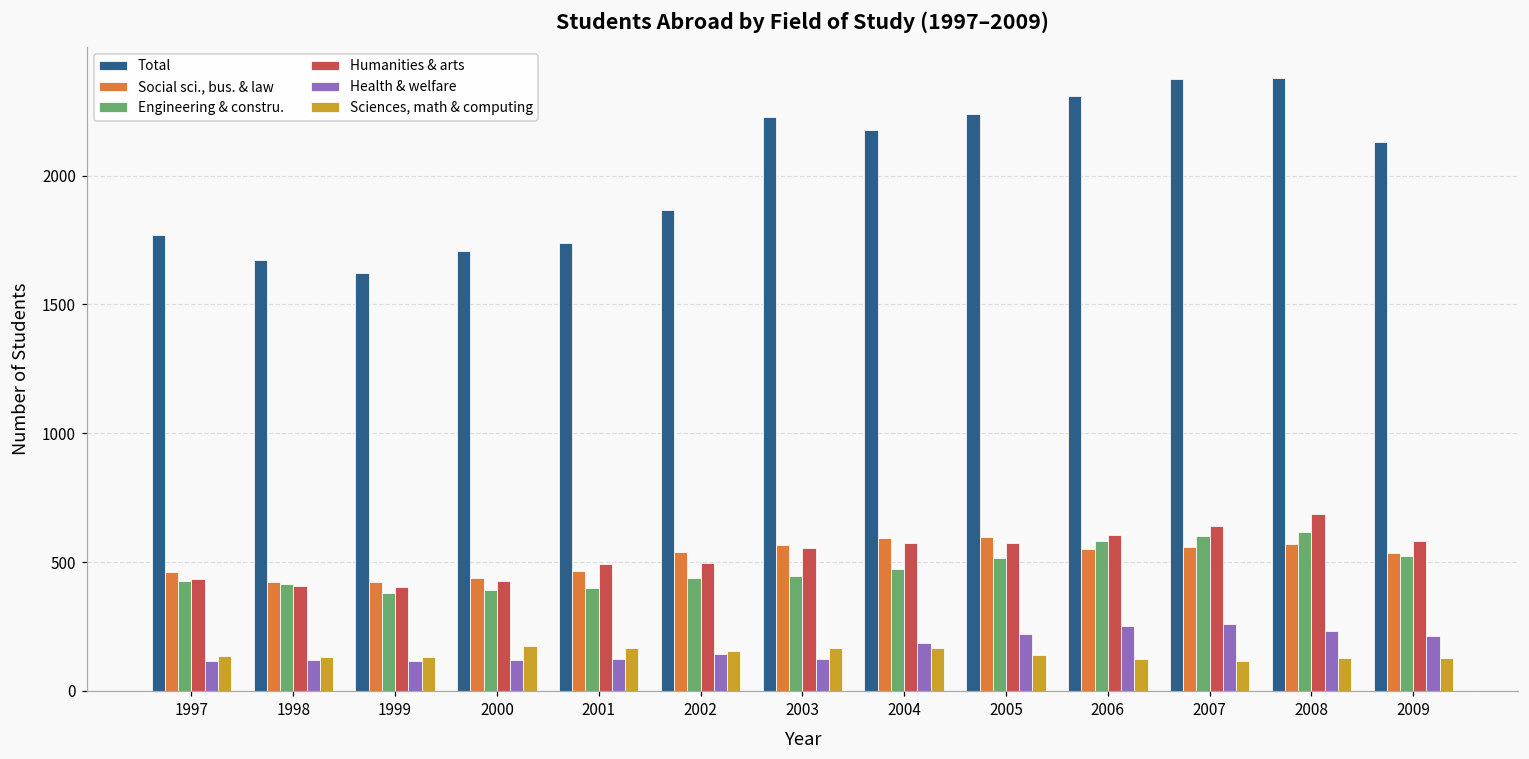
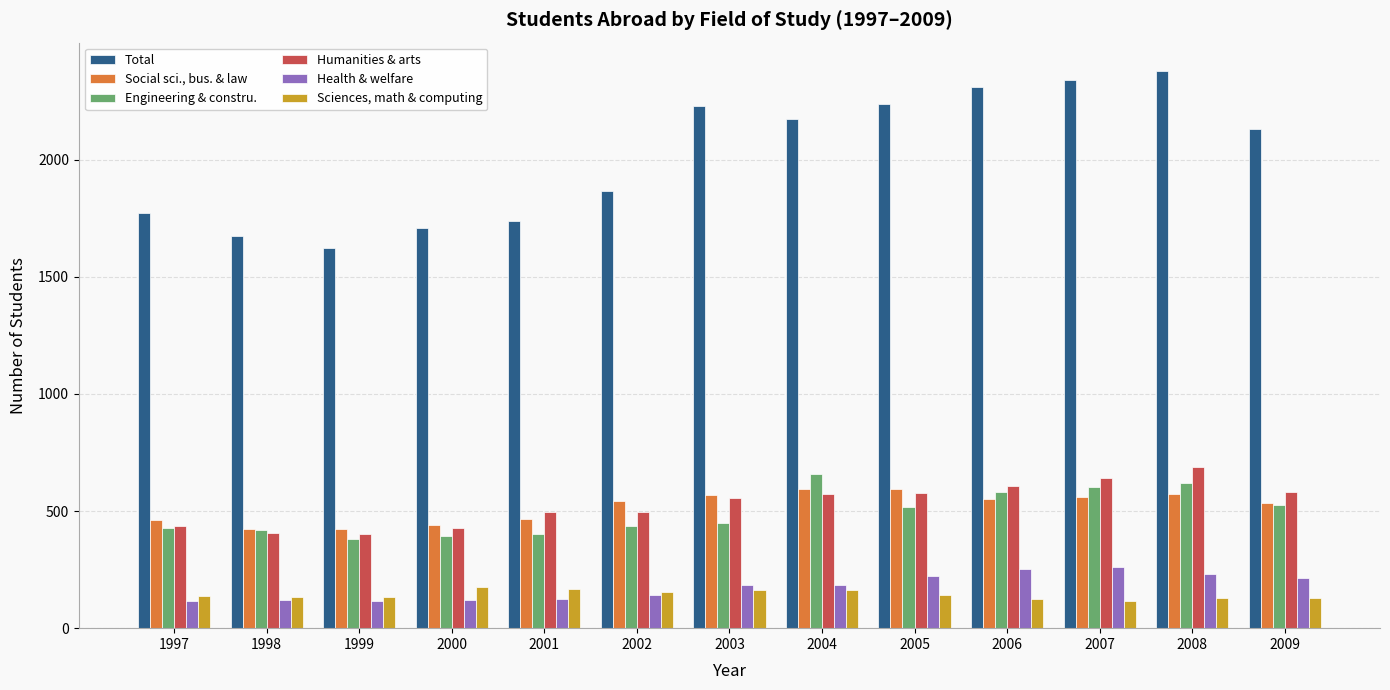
  {
    "Total": {
      "1997": 1770,
      "1998": 1670,
      "1999": 1620,
      "2000": 1710,
      "2001": 1740,
      "2002": 1870,
      "2003": 2230,
      "2004": 2180,
      "2005": 2240,
      "2006": 2310,
-     "2007": 2380,
+     "2007": 2340,
      "2008": 2380,
      "2009": 2130
    },
    "Engineering & constru.": {
      "1997": 430,
      "1998": 420,
      "1999": 380,
      "2000": 390,
      "2001": 400,
      "2002": 440,
      "2003": 450,
-     "2004": 470,
+     "2004": 660,
      "2005": 520,
      "2006": 580,
      "2007": 600,
      "2008": 620,
      "2009": 520
    },
    "Health & welfare": {
      "1997": 120,
      "1998": 120,
      "1999": 120,
      "2000": 120,
      "2001": 130,
      "2002": 140,
-     "2003": 130,
+     "2003": 190,
      "2004": 190,
      "2005": 220,
      "2006": 250,
      "2007": 260,
      "2008": 230,
      "2009": 210
    }
  }
